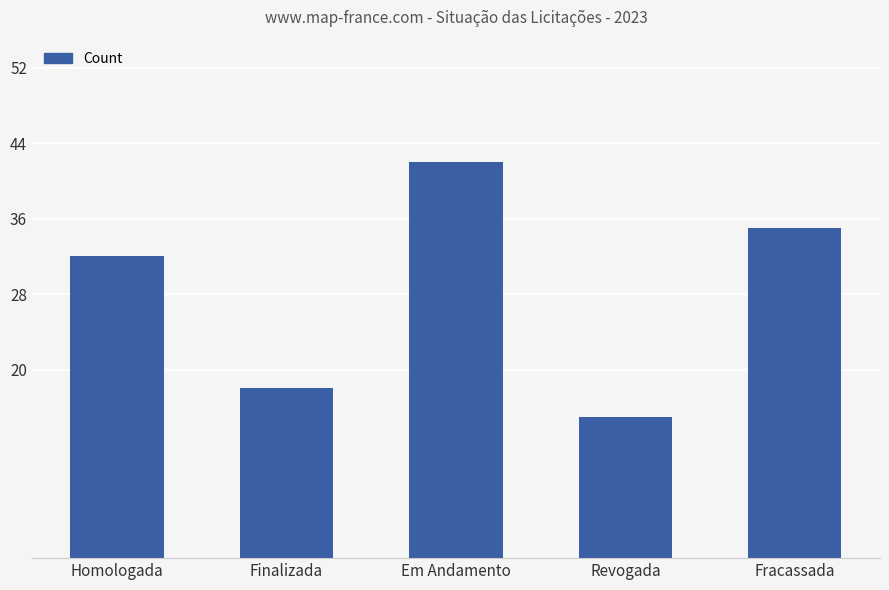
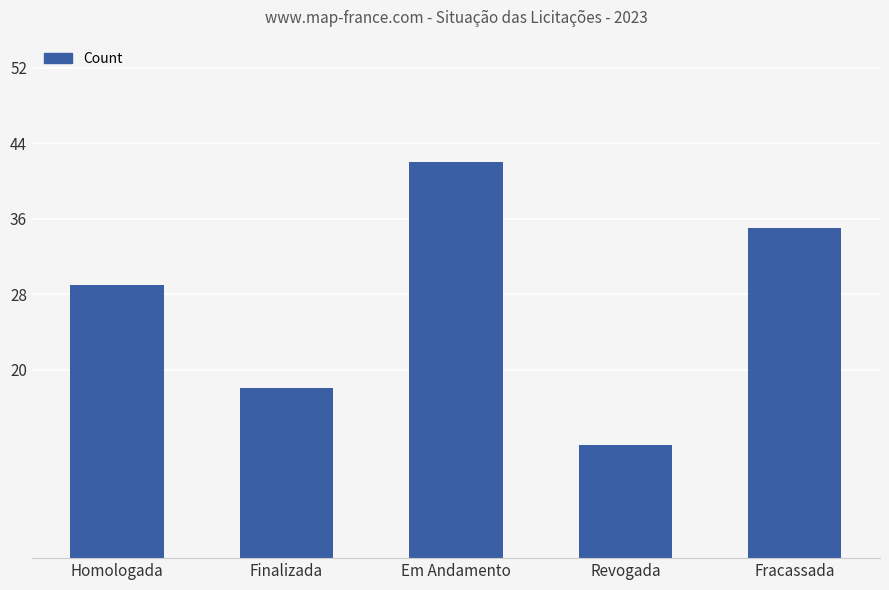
  {
-   "Homologada": 32,
+   "Homologada": 29,
    "Finalizada": 18,
    "Em Andamento": 42,
-   "Revogada": 15,
+   "Revogada": 12,
    "Fracassada": 35
  }
